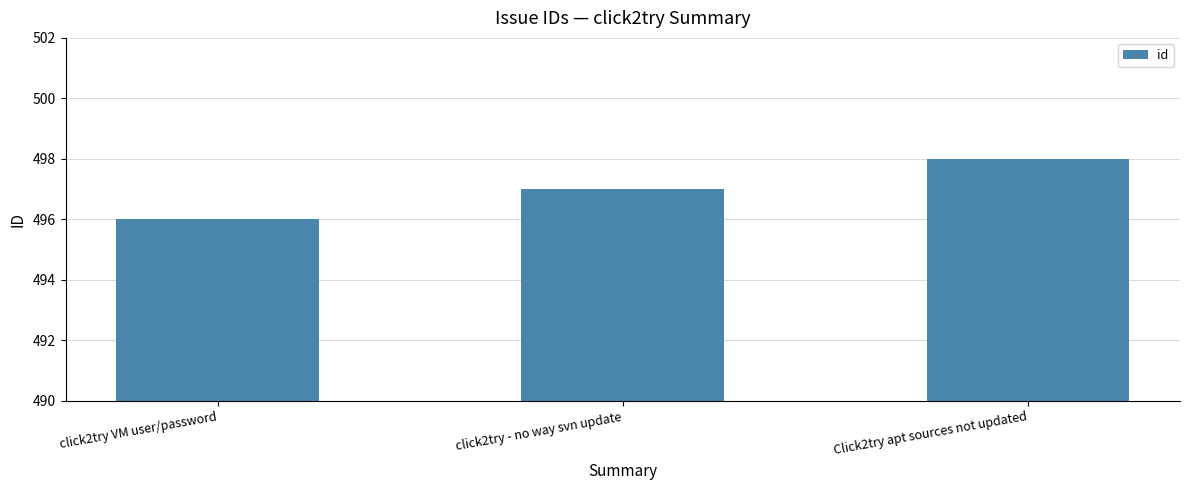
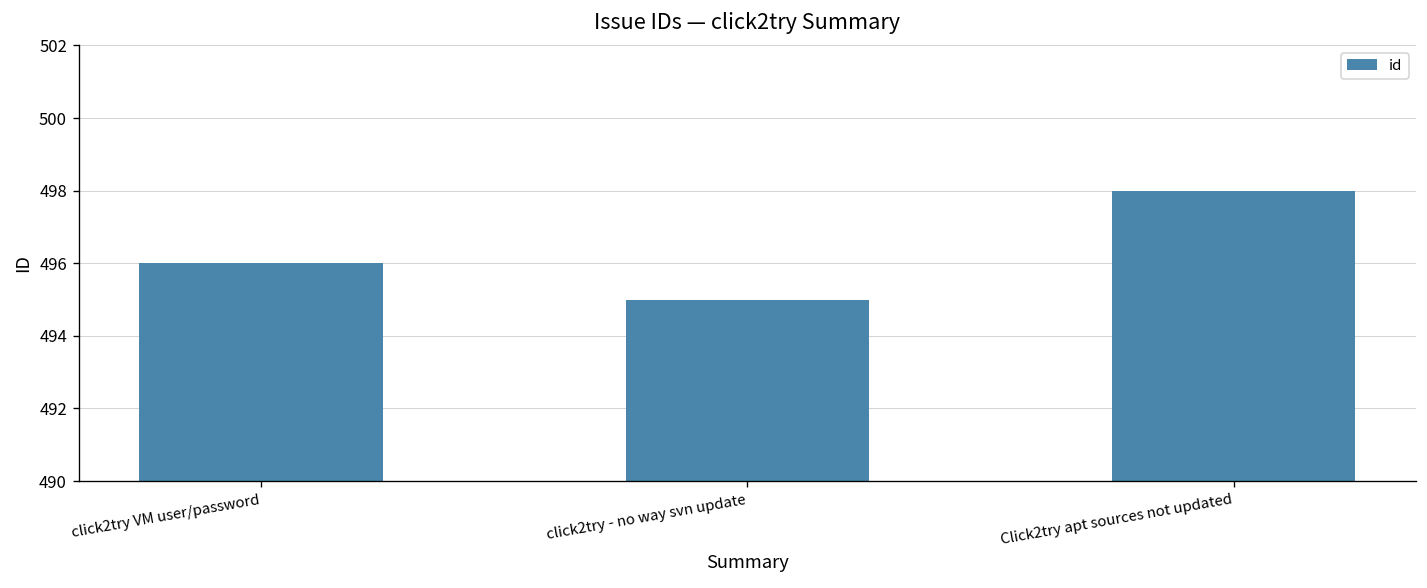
  {
    "click2try VM user/password": 496,
-   "click2try - no way svn update": 497,
+   "click2try - no way svn update": 495,
    "Click2try apt sources not updated": 498
  }
